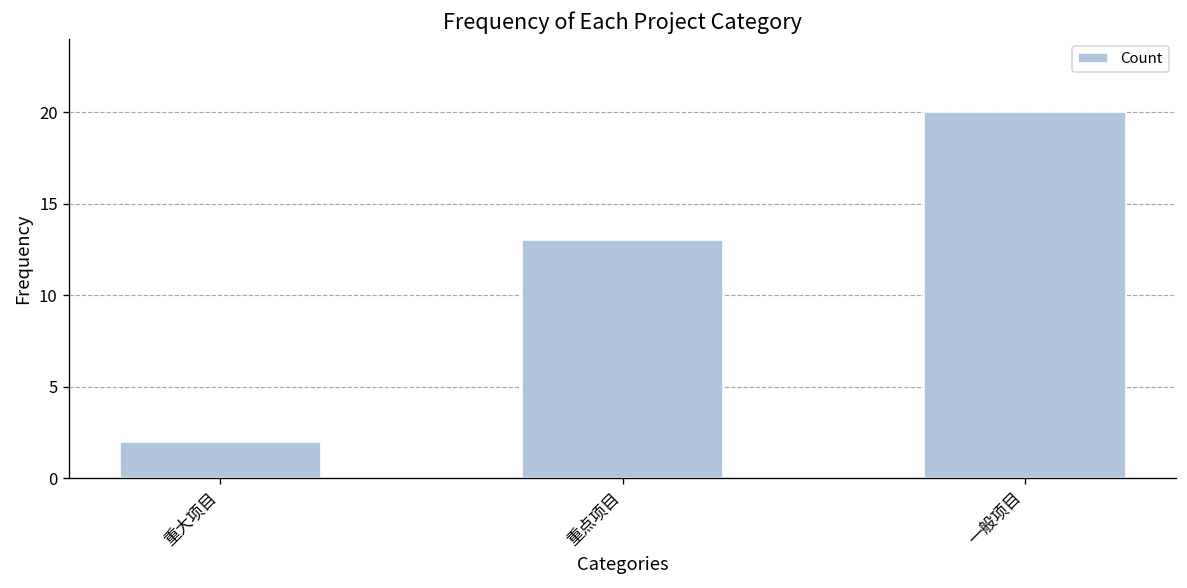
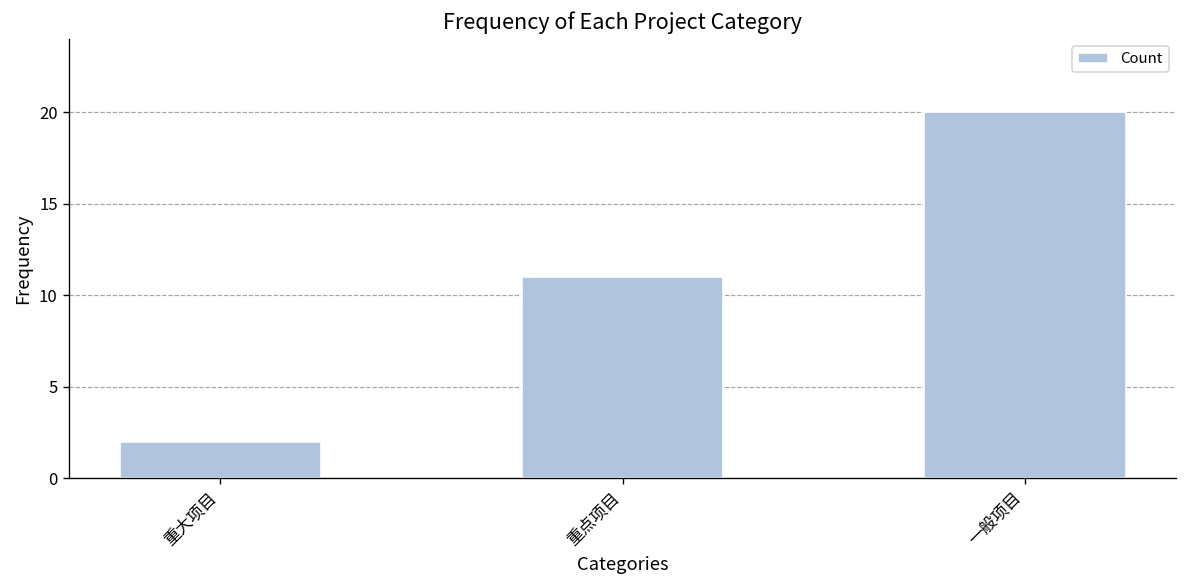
  {
    "重大项目": 2,
-   "重点项目": 13,
+   "重点项目": 11,
    "一般项目": 20
  }
